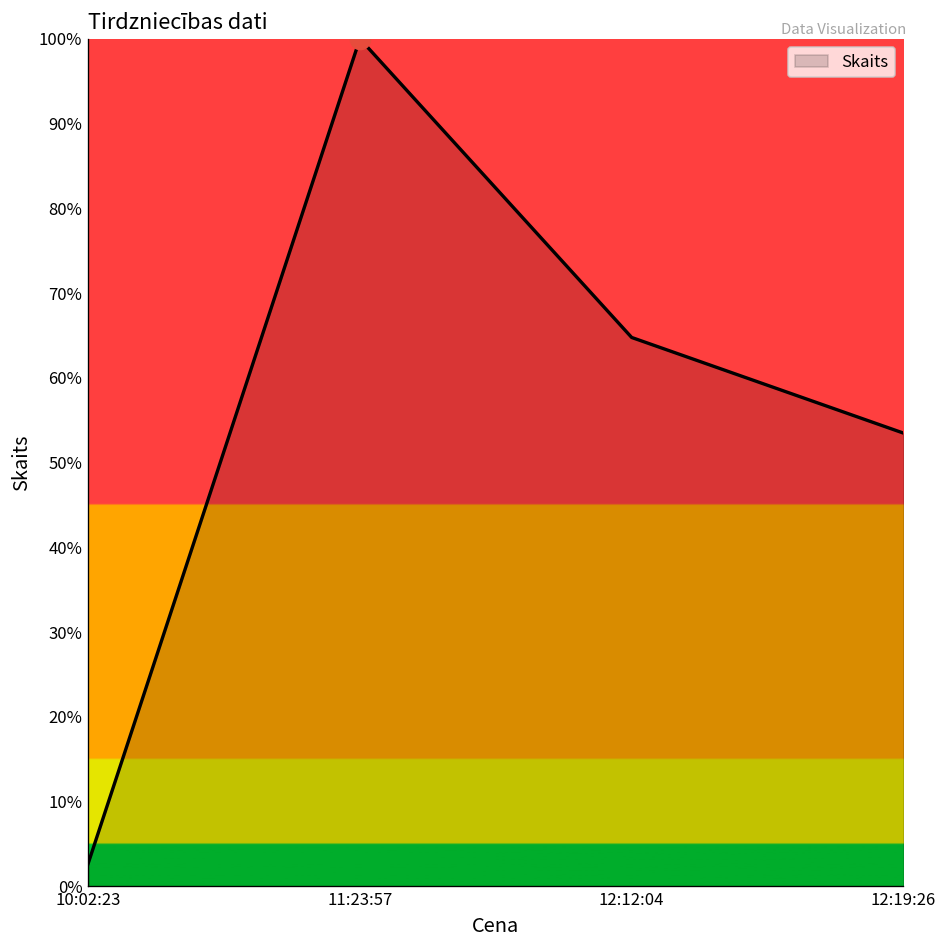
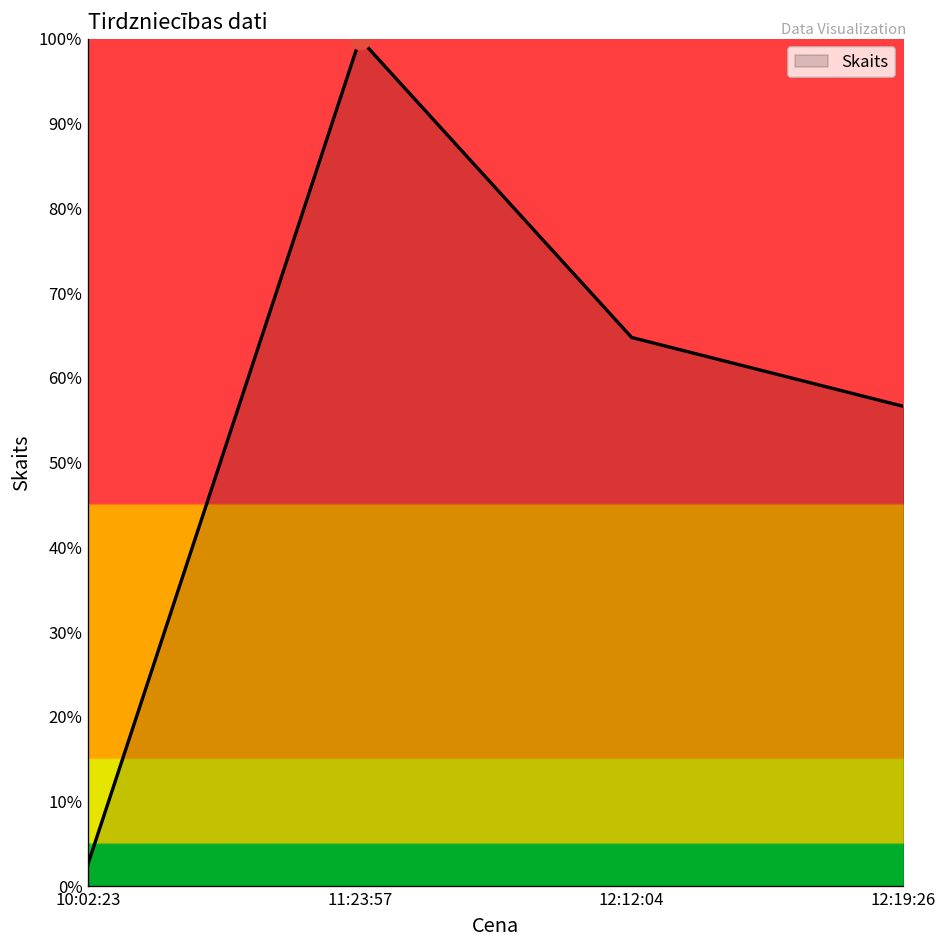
  {
    "Skaits": {
      "10:02:23": "3%",
      "12:12:04": "65%",
-     "12:19:26": "53%"
+     "12:19:26": "57%"
    }
  }
